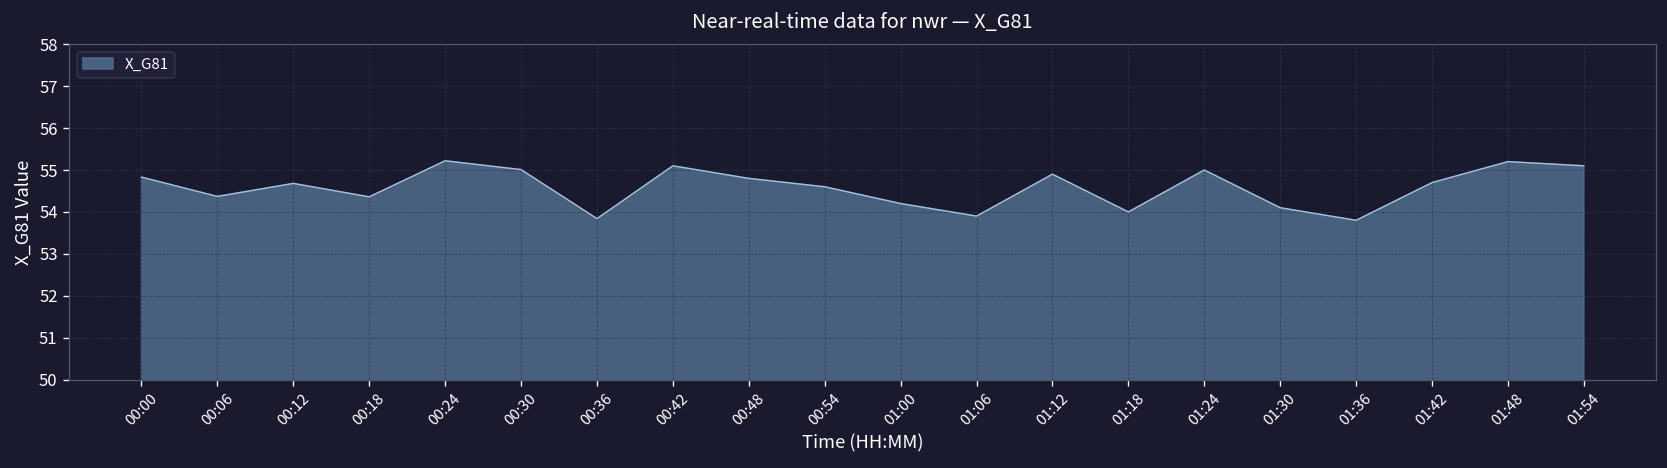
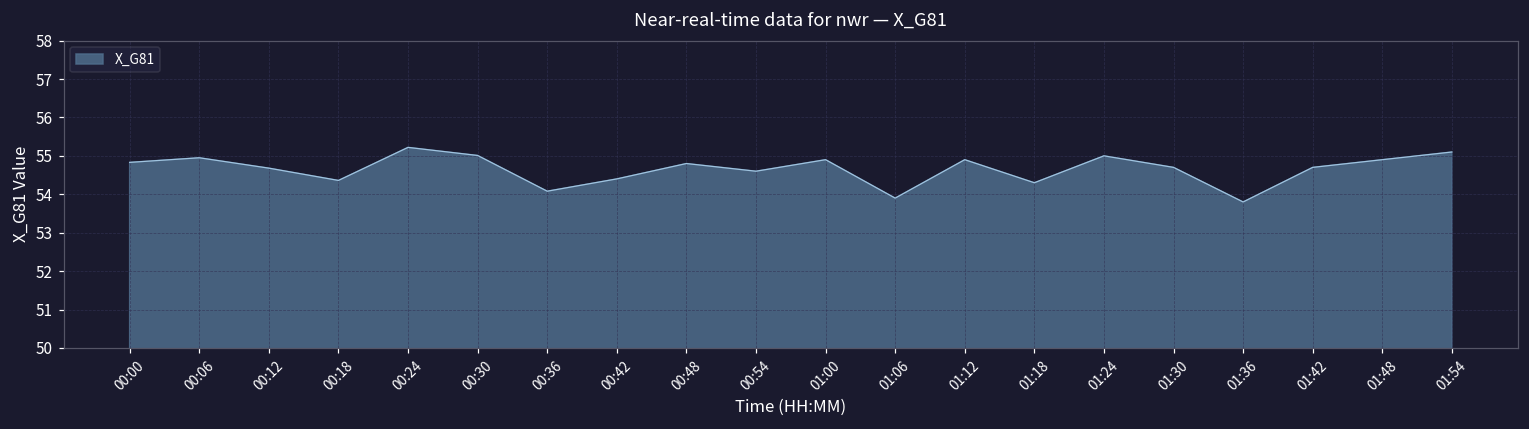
  {
    "00:00": 54.8,
-   "00:06": 54.4,
+   "00:06": 55.0,
    "00:12": 54.7,
    "00:18": 54.4,
    "00:24": 55.2,
    "00:30": 55.0,
-   "00:36": 53.8,
-   "00:42": 55.1,
+   "00:36": 54.1,
+   "00:42": 54.4,
    "00:48": 54.8,
    "00:54": 54.6,
-   "01:00": 54.2,
+   "01:00": 54.9,
    "01:06": 53.9,
    "01:12": 54.9,
-   "01:18": 54.0,
+   "01:18": 54.3,
    "01:24": 55.0,
-   "01:30": 54.1,
+   "01:30": 54.7,
    "01:36": 53.8,
    "01:42": 54.7,
-   "01:48": 55.2,
+   "01:48": 54.9,
    "01:54": 55.1
  }
